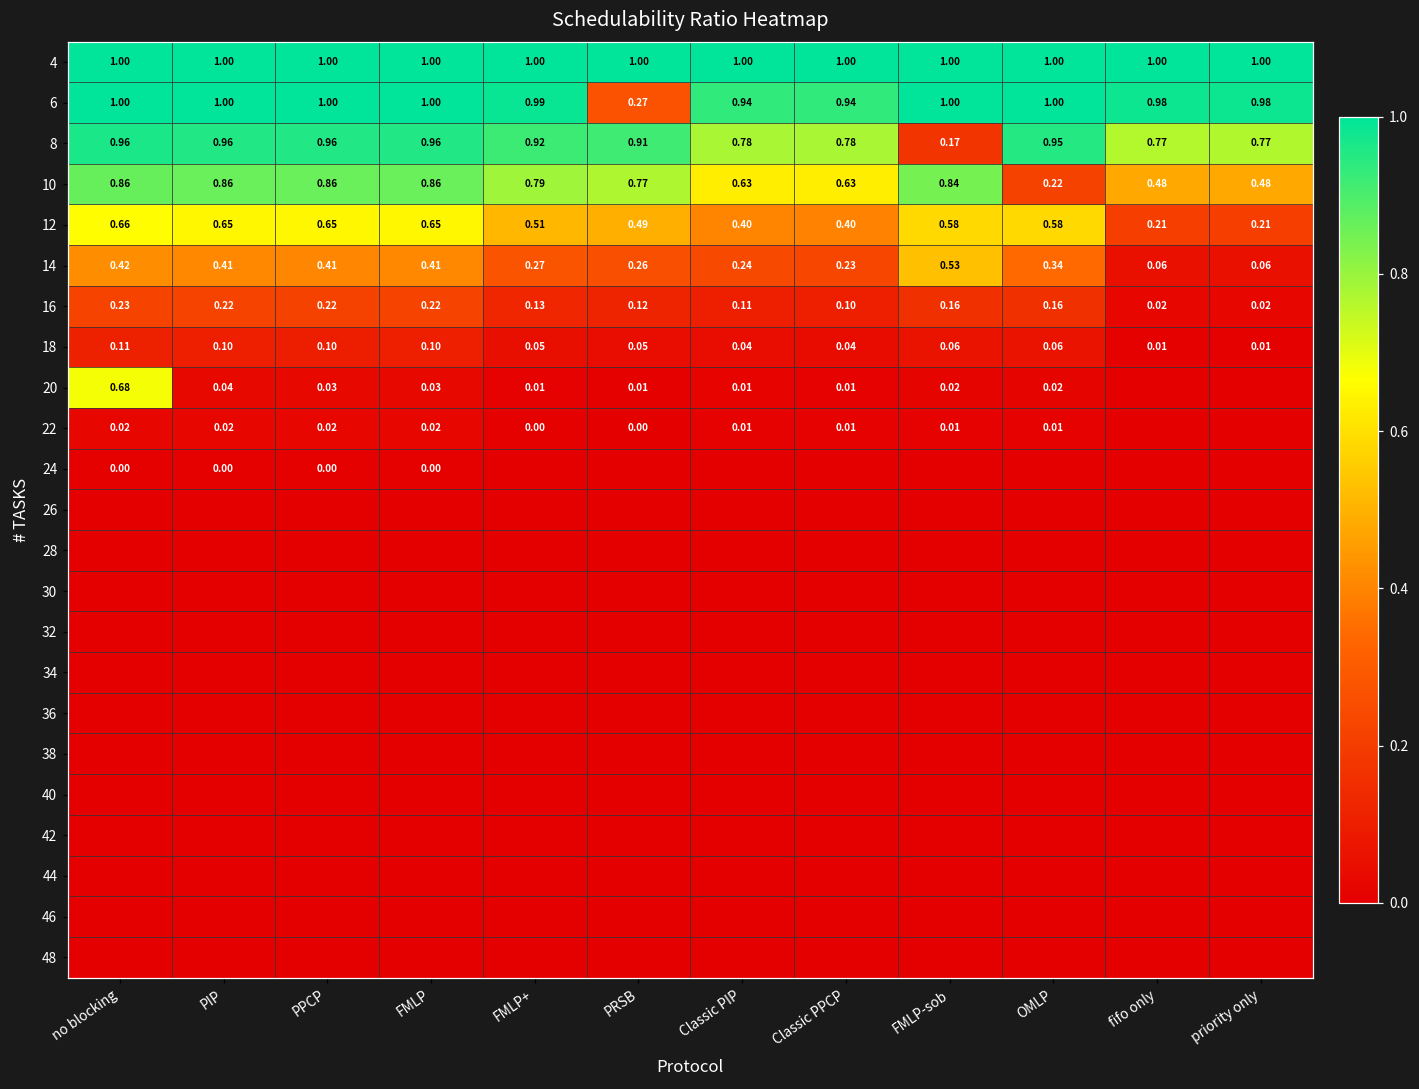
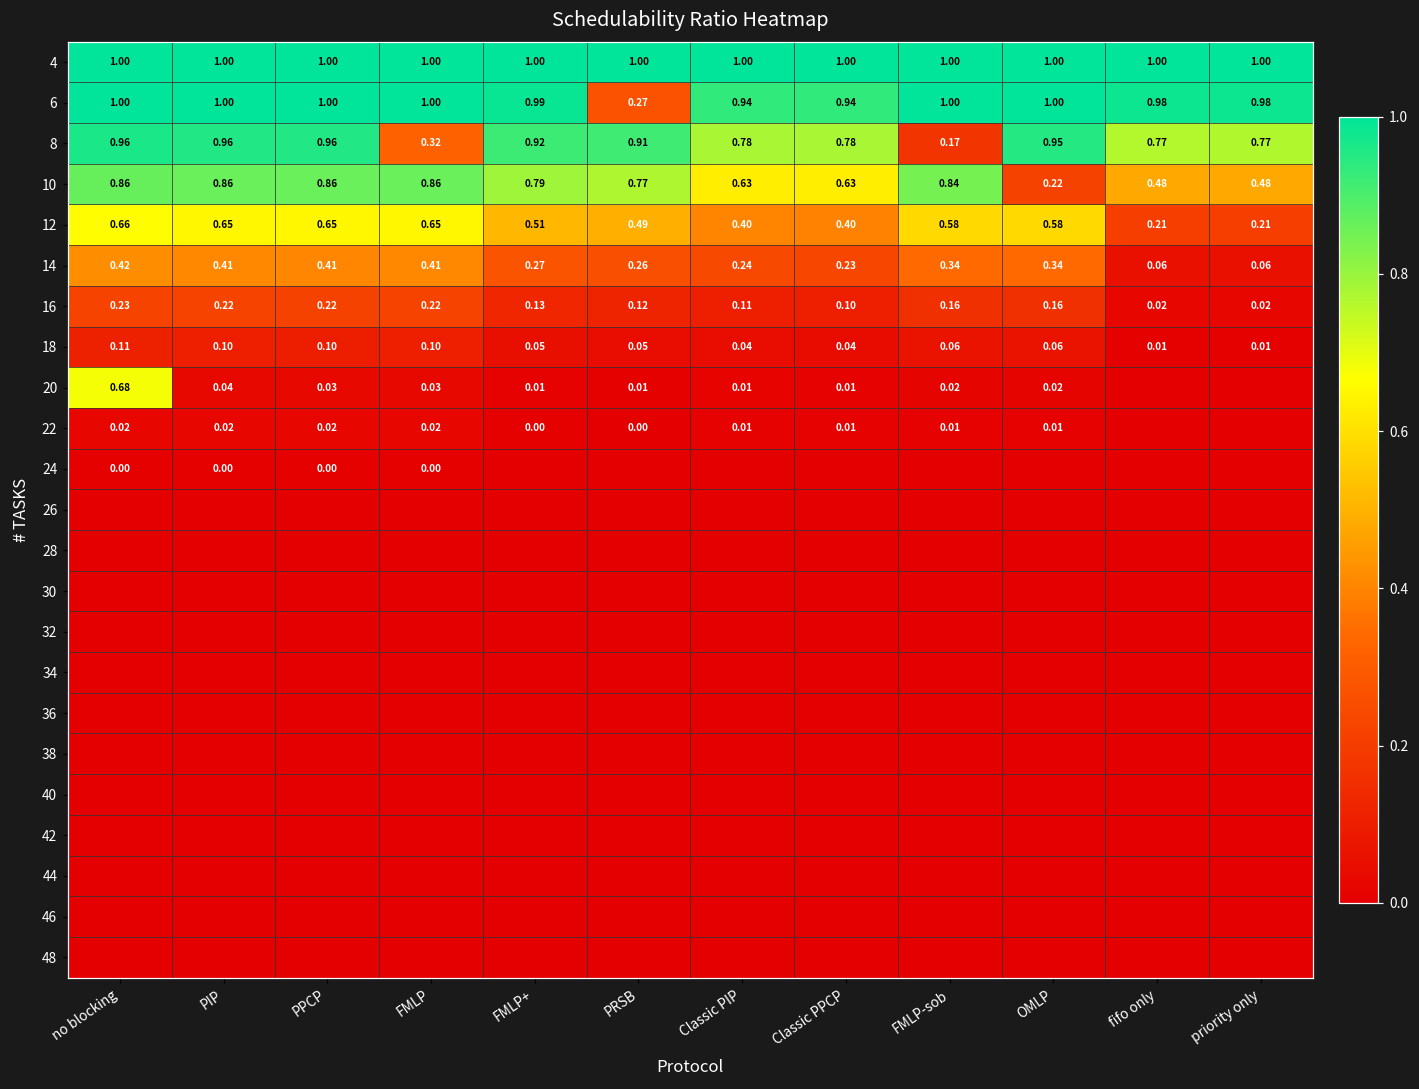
  {
    "4": {
      "no blocking": 1.00,
      "PIP": 1.00,
      "PPCP": 1.00,
      "FMLP": 1.00,
      "FMLP+": 1.00,
      "PRSB": 1.00,
      "Classic PIP": 1.00,
      "Classic PPCP": 1.00,
      "FMLP-sob": 1.00,
      "OMLP": 1.00,
      "fifo only": 1.00,
      "priority only": 1.00
    },
    "6": {
      "no blocking": 1.00,
      "PIP": 1.00,
      "PPCP": 1.00,
      "FMLP": 1.00,
      "FMLP+": 0.99,
      "PRSB": 0.27,
      "Classic PIP": 0.94,
      "Classic PPCP": 0.94,
      "FMLP-sob": 1.00,
      "OMLP": 1.00,
      "fifo only": 0.98,
      "priority only": 0.98
    },
    "8": {
      "no blocking": 0.96,
      "PIP": 0.96,
      "PPCP": 0.96,
-     "FMLP": 0.96,
+     "FMLP": 0.32,
      "FMLP+": 0.92,
      "PRSB": 0.91,
      "Classic PIP": 0.78,
      "Classic PPCP": 0.78,
      "FMLP-sob": 0.17,
      "OMLP": 0.95,
      "fifo only": 0.77,
      "priority only": 0.77
    },
    "10": {
      "no blocking": 0.86,
      "PIP": 0.86,
      "PPCP": 0.86,
      "FMLP": 0.86,
      "FMLP+": 0.79,
      "PRSB": 0.77,
      "Classic PIP": 0.63,
      "Classic PPCP": 0.63,
      "FMLP-sob": 0.84,
      "OMLP": 0.22,
      "fifo only": 0.48,
      "priority only": 0.48
    },
    "12": {
      "no blocking": 0.66,
      "PIP": 0.65,
      "PPCP": 0.65,
      "FMLP": 0.65,
      "FMLP+": 0.51,
      "PRSB": 0.49,
      "Classic PIP": 0.40,
      "Classic PPCP": 0.40,
      "FMLP-sob": 0.58,
      "OMLP": 0.58,
      "fifo only": 0.21,
      "priority only": 0.21
    },
    "14": {
      "no blocking": 0.42,
      "PIP": 0.41,
      "PPCP": 0.41,
      "FMLP": 0.41,
      "FMLP+": 0.27,
      "PRSB": 0.26,
      "Classic PIP": 0.24,
      "Classic PPCP": 0.23,
-     "FMLP-sob": 0.53,
+     "FMLP-sob": 0.34,
      "OMLP": 0.34,
      "fifo only": 0.06,
      "priority only": 0.06
    },
    "16": {
      "no blocking": 0.23,
      "PIP": 0.22,
      "PPCP": 0.22,
      "FMLP": 0.22,
      "FMLP+": 0.13,
      "PRSB": 0.12,
      "Classic PIP": 0.11,
      "Classic PPCP": 0.10,
      "FMLP-sob": 0.16,
      "OMLP": 0.16,
      "fifo only": 0.02,
      "priority only": 0.02
    },
    "18": {
      "no blocking": 0.11,
      "PIP": 0.10,
      "PPCP": 0.10,
      "FMLP": 0.10,
      "FMLP+": 0.05,
      "PRSB": 0.05,
      "Classic PIP": 0.04,
      "Classic PPCP": 0.04,
      "FMLP-sob": 0.06,
      "OMLP": 0.06,
      "fifo only": 0.01,
      "priority only": 0.01
    },
    "20": {
      "no blocking": 0.68,
      "PIP": 0.04,
      "PPCP": 0.03,
      "FMLP": 0.03,
      "FMLP+": 0.01,
      "PRSB": 0.01,
      "Classic PIP": 0.01,
      "Classic PPCP": 0.01,
      "FMLP-sob": 0.02,
      "OMLP": 0.02
    },
    "22": {
      "no blocking": 0.02,
      "PIP": 0.02,
      "PPCP": 0.02,
      "FMLP": 0.02,
      "FMLP+": 0.00,
      "PRSB": 0.00,
      "Classic PIP": 0.01,
      "Classic PPCP": 0.01,
      "FMLP-sob": 0.01,
      "OMLP": 0.01
    },
    "24": {
      "no blocking": 0.00,
      "PIP": 0.00,
      "PPCP": 0.00,
      "FMLP": 0.00
    }
  }
